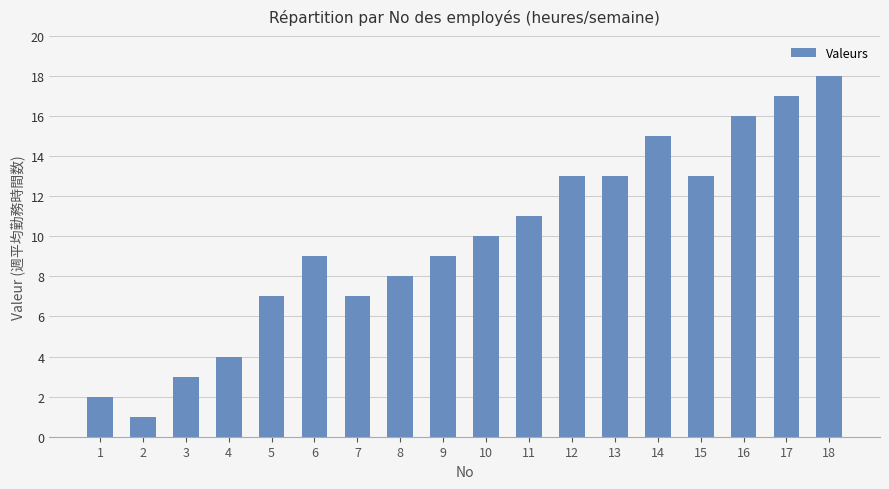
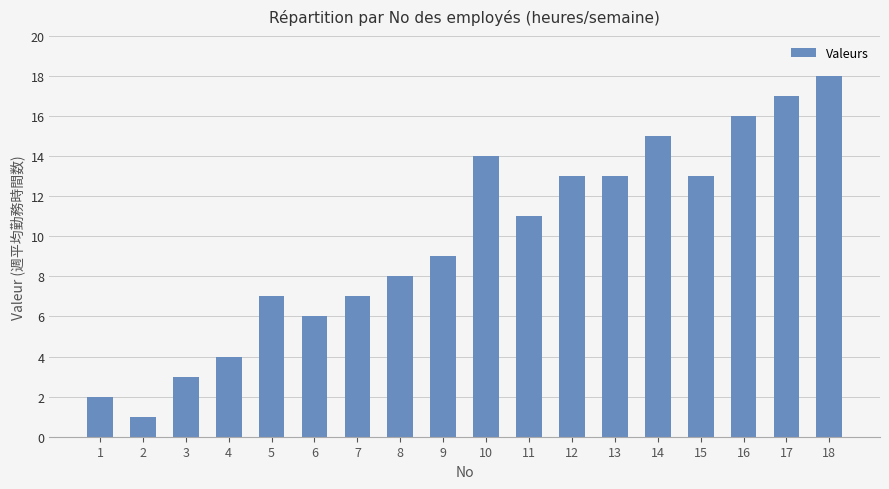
  {
    "1": 2,
    "2": 1,
    "3": 3,
    "4": 4,
    "5": 7,
-   "6": 9,
+   "6": 6,
    "7": 7,
    "8": 8,
    "9": 9,
-   "10": 10,
+   "10": 14,
    "11": 11,
    "12": 13,
    "13": 13,
    "14": 15,
    "15": 13,
    "16": 16,
    "17": 17,
    "18": 18
  }
